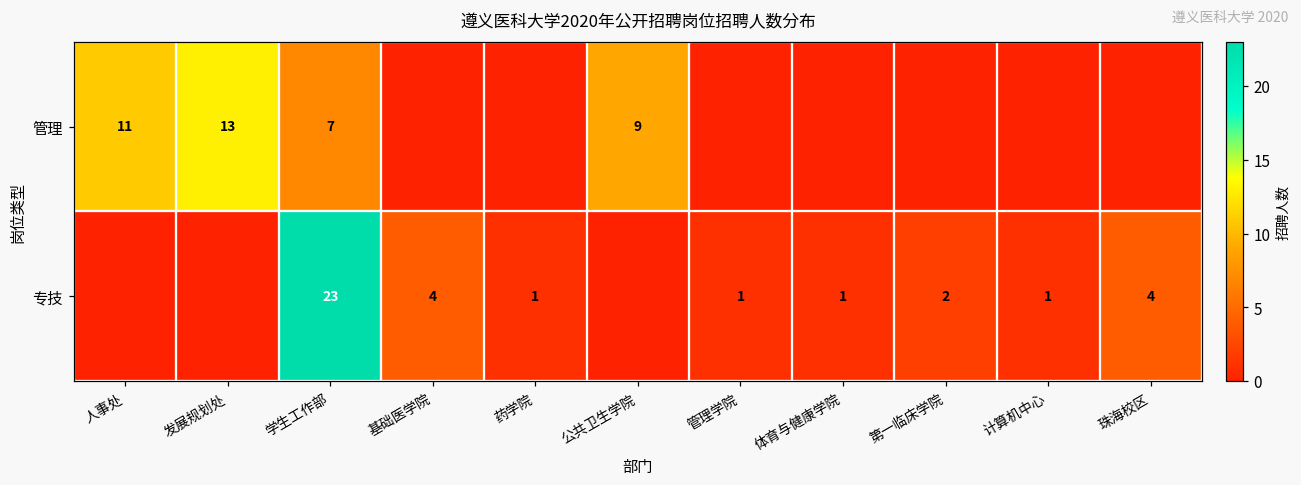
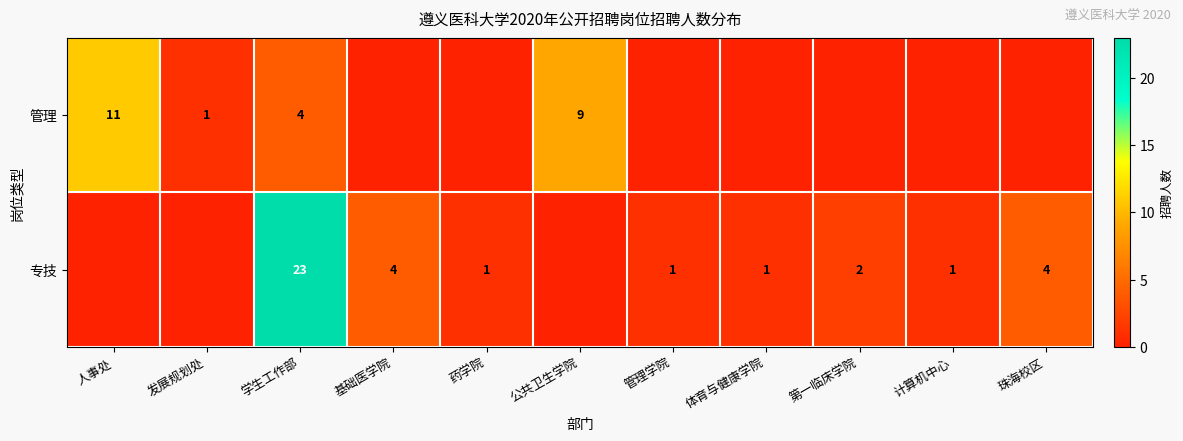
  {
    "管理": {
      "人事处": 11,
-     "发展规划处": 13,
-     "学生工作部": 7,
+     "发展规划处": 1,
+     "学生工作部": 4,
      "公共卫生学院": 9
    },
    "专技": {
      "学生工作部": 23,
      "基础医学院": 4,
      "药学院": 1,
      "管理学院": 1,
      "体育与健康学院": 1,
      "第一临床学院": 2,
      "计算机中心": 1,
      "珠海校区": 4
    }
  }
